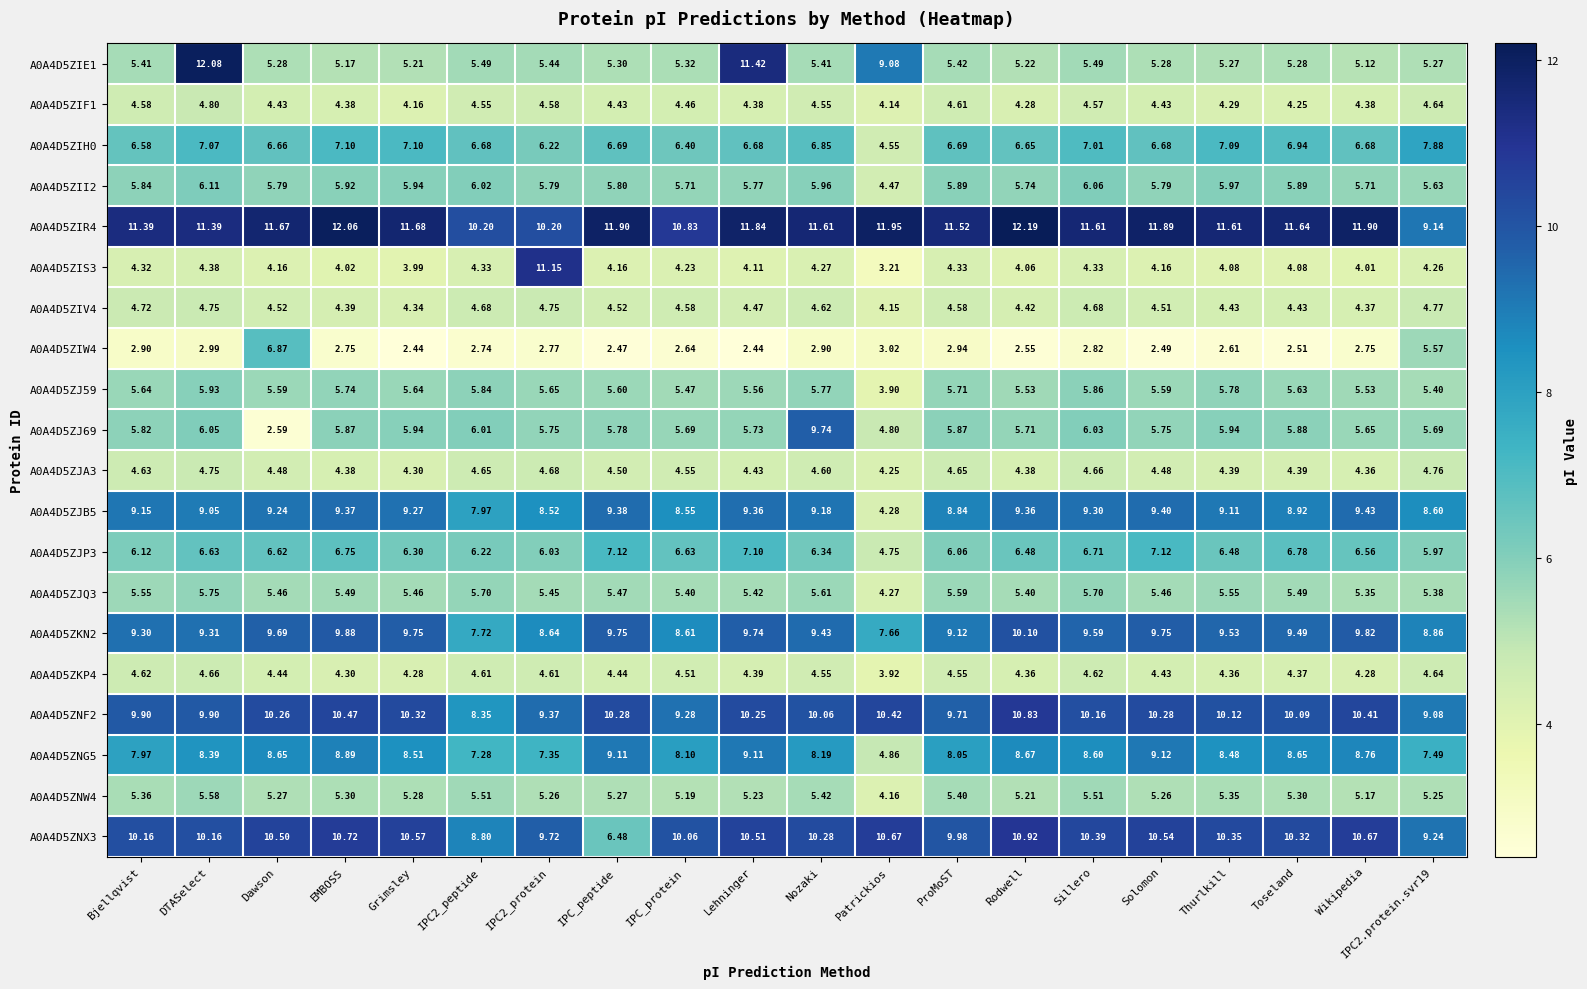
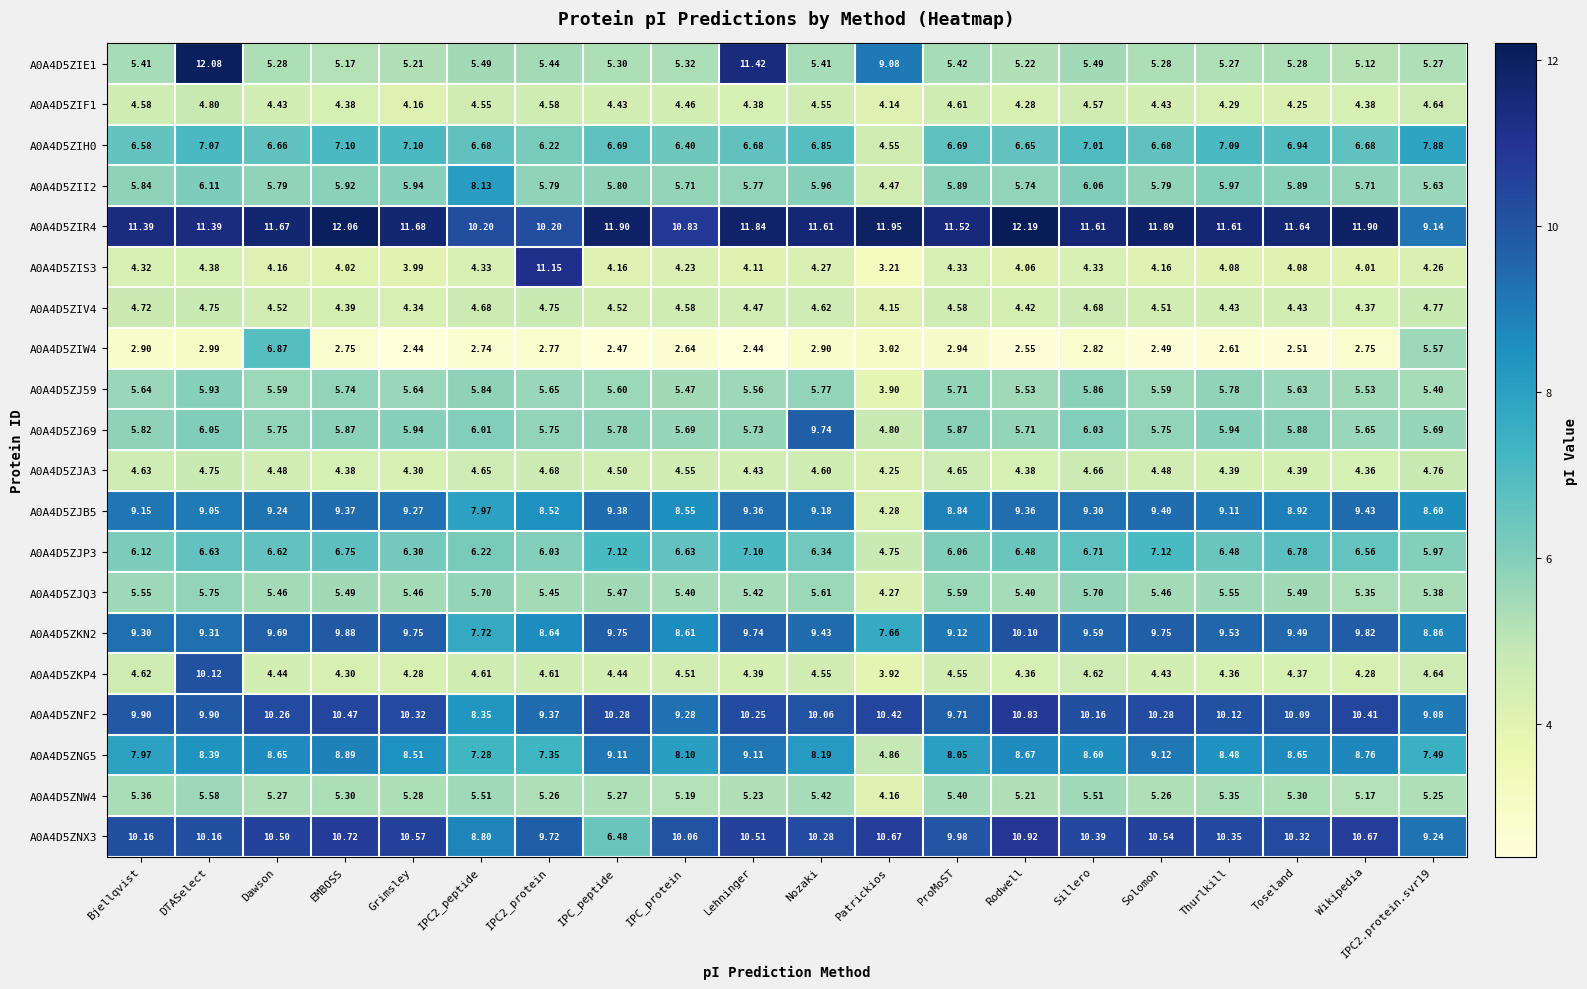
  {
    "A0A4D5ZII2": {
      "Bjellqvist": 5.84,
      "DTASelect": 6.11,
      "Dawson": 5.79,
      "EMBOSS": 5.92,
      "Grimsley": 5.94,
-     "IPC2_peptide": 6.02,
+     "IPC2_peptide": 8.13,
      "IPC2_protein": 5.79,
      "IPC_peptide": 5.80,
      "IPC_protein": 5.71,
      "Lehninger": 5.77,
      "Nozaki": 5.96,
      "Patrickios": 4.47,
      "ProMoST": 5.89,
      "Rodwell": 5.74,
      "Sillero": 6.06,
      "Solomon": 5.79,
      "Thurlkill": 5.97,
      "Toseland": 5.89,
      "Wikipedia": 5.71,
      "IPC2.protein.svr19": 5.63
    },
    "A0A4D5ZJ69": {
      "Bjellqvist": 5.82,
      "DTASelect": 6.05,
-     "Dawson": 2.59,
+     "Dawson": 5.75,
      "EMBOSS": 5.87,
      "Grimsley": 5.94,
      "IPC2_peptide": 6.01,
      "IPC2_protein": 5.75,
      "IPC_peptide": 5.78,
      "IPC_protein": 5.69,
      "Lehninger": 5.73,
      "Nozaki": 9.74,
      "Patrickios": 4.80,
      "ProMoST": 5.87,
      "Rodwell": 5.71,
      "Sillero": 6.03,
      "Solomon": 5.75,
      "Thurlkill": 5.94,
      "Toseland": 5.88,
      "Wikipedia": 5.65,
      "IPC2.protein.svr19": 5.69
    },
    "A0A4D5ZKP4": {
      "Bjellqvist": 4.62,
-     "DTASelect": 4.66,
+     "DTASelect": 10.12,
      "Dawson": 4.44,
      "EMBOSS": 4.30,
      "Grimsley": 4.28,
      "IPC2_peptide": 4.61,
      "IPC2_protein": 4.61,
      "IPC_peptide": 4.44,
      "IPC_protein": 4.51,
      "Lehninger": 4.39,
      "Nozaki": 4.55,
      "Patrickios": 3.92,
      "ProMoST": 4.55,
      "Rodwell": 4.36,
      "Sillero": 4.62,
      "Solomon": 4.43,
      "Thurlkill": 4.36,
      "Toseland": 4.37,
      "Wikipedia": 4.28,
      "IPC2.protein.svr19": 4.64
    }
  }
